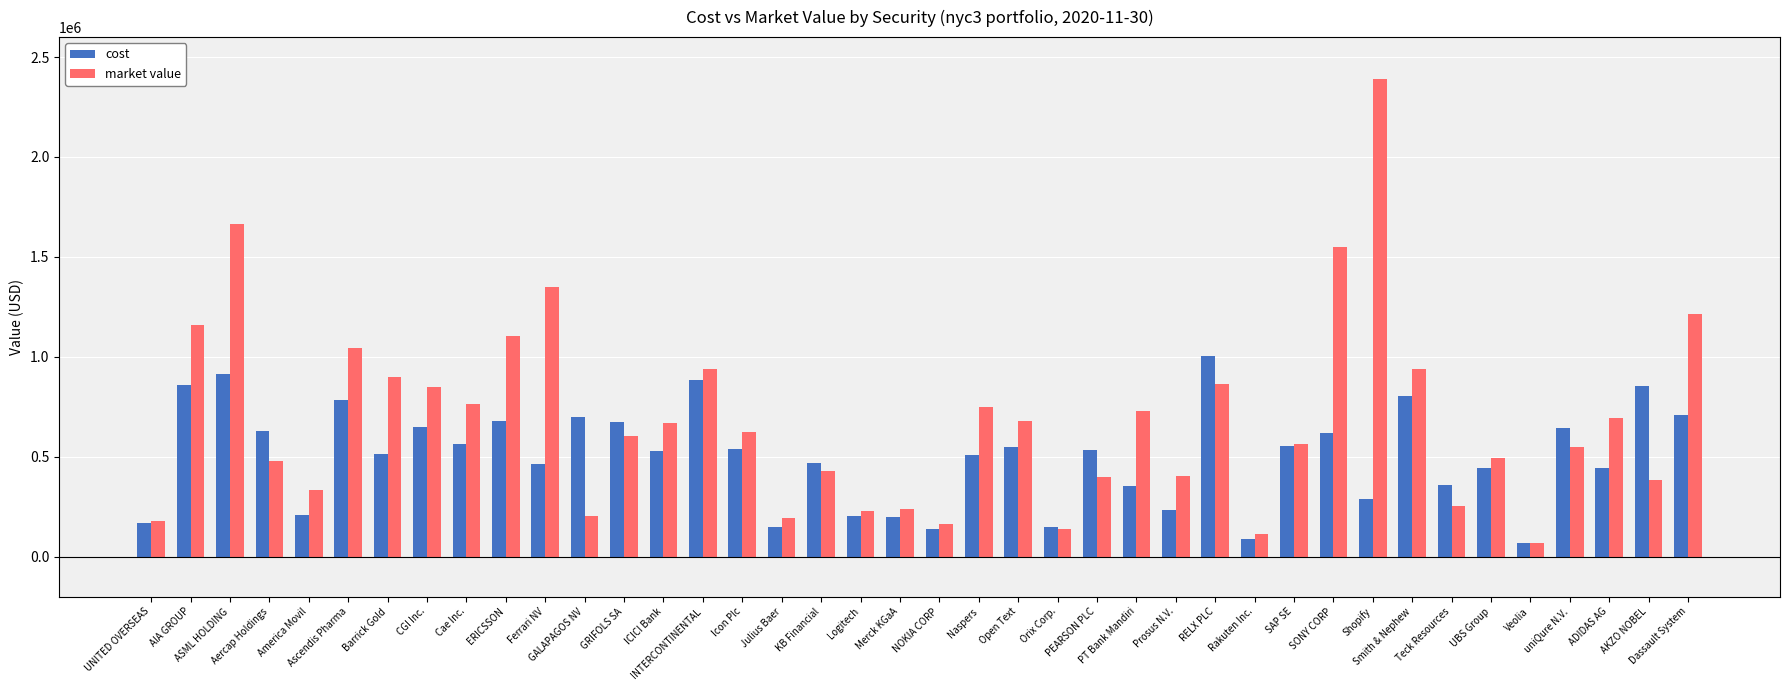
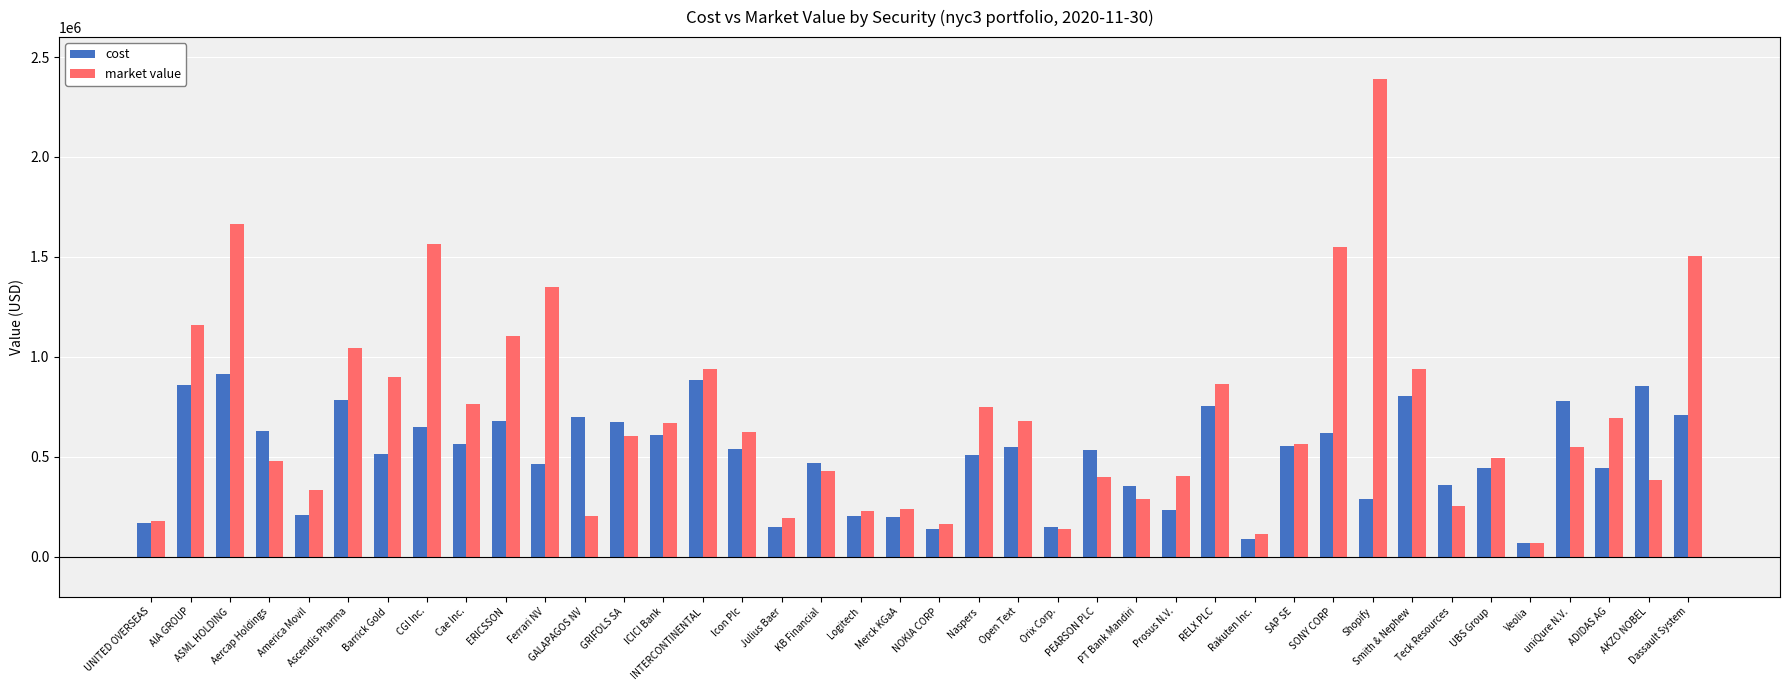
  {
    "cost": {
      "UNITED OVERSEAS": 170000,
      "AIA GROUP": 860000,
      "ASML HOLDING": 920000,
      "Aercap Holdings": 630000,
      "America Movil": 210000,
      "Ascendis Pharma": 780000,
      "Barrick Gold": 510000,
      "CGI Inc.": 650000,
      "Cae Inc.": 560000,
      "ERICSSON": 680000,
      "Ferrari NV": 460000,
      "GALAPAGOS NV": 700000,
      "GRIFOLS SA": 670000,
-     "ICICI Bank": 530000,
+     "ICICI Bank": 610000,
      "INTERCONTINENTAL": 890000,
      "Icon Plc": 540000,
      "Julius Baer": 150000,
      "KB Financial": 470000,
      "Logitech": 210000,
      "Merck KGaA": 200000,
      "NOKIA CORP": 140000,
      "Naspers": 510000,
      "Open Text": 550000,
      "Orix Corp.": 150000,
      "PEARSON PLC": 530000,
      "PT Bank Mandiri": 350000,
      "Prosus N.V.": 230000,
-     "RELX PLC": 1000000,
+     "RELX PLC": 750000,
      "Rakuten Inc.": 90000,
      "SAP SE": 550000,
      "SONY CORP": 620000,
      "Shopify": 290000,
      "Smith & Nephew": 810000,
      "Teck Resources": 360000,
      "UBS Group": 440000,
      "Veolia": 70000,
-     "uniQure N.V.": 640000,
+     "uniQure N.V.": 780000,
      "ADIDAS AG": 440000,
      "AKZO NOBEL": 850000,
      "Dassault System": 710000
    },
    "market value": {
      "UNITED OVERSEAS": 180000,
      "AIA GROUP": 1160000,
      "ASML HOLDING": 1660000,
      "Aercap Holdings": 480000,
      "America Movil": 330000,
      "Ascendis Pharma": 1050000,
      "Barrick Gold": 900000,
-     "CGI Inc.": 850000,
+     "CGI Inc.": 1560000,
      "Cae Inc.": 760000,
      "ERICSSON": 1110000,
      "Ferrari NV": 1350000,
      "GALAPAGOS NV": 200000,
      "GRIFOLS SA": 610000,
      "ICICI Bank": 670000,
      "INTERCONTINENTAL": 940000,
      "Icon Plc": 620000,
      "Julius Baer": 190000,
      "KB Financial": 430000,
      "Logitech": 230000,
      "Merck KGaA": 240000,
      "NOKIA CORP": 160000,
      "Naspers": 750000,
      "Open Text": 680000,
      "Orix Corp.": 140000,
      "PEARSON PLC": 400000,
-     "PT Bank Mandiri": 730000,
+     "PT Bank Mandiri": 290000,
      "Prosus N.V.": 400000,
      "RELX PLC": 860000,
      "Rakuten Inc.": 110000,
      "SAP SE": 560000,
      "SONY CORP": 1550000,
      "Shopify": 2390000,
      "Smith & Nephew": 940000,
      "Teck Resources": 250000,
      "UBS Group": 490000,
      "Veolia": 70000,
      "uniQure N.V.": 550000,
      "ADIDAS AG": 690000,
      "AKZO NOBEL": 390000,
-     "Dassault System": 1210000
+     "Dassault System": 1510000
    }
  }
